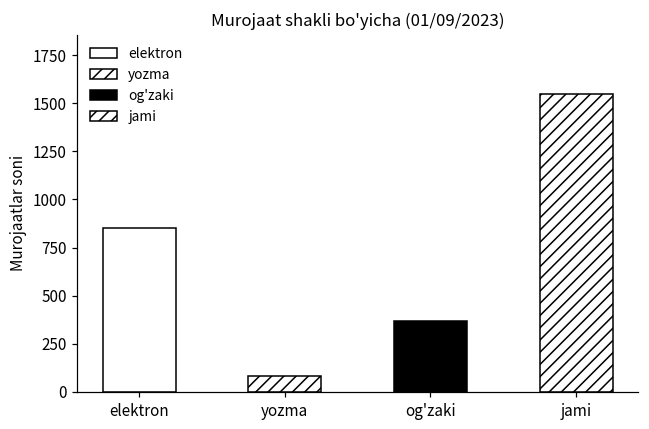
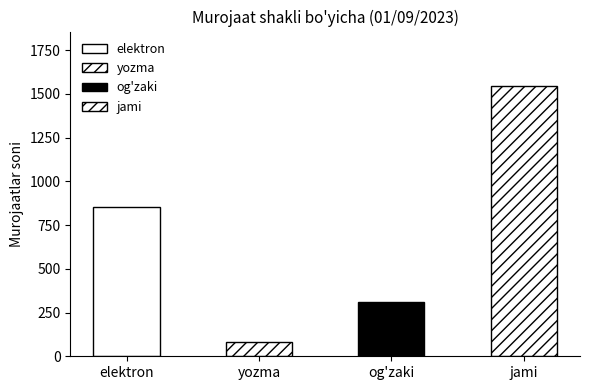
  {
    "elektron": 850,
    "yozma": 80,
-   "og'zaki": 370,
+   "og'zaki": 310,
    "jami": 1550
  }
